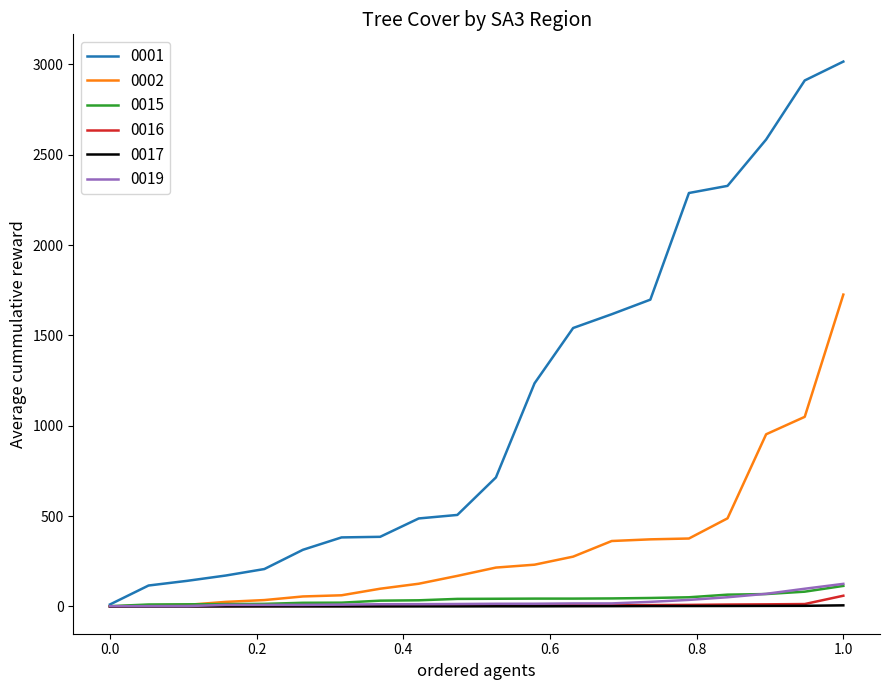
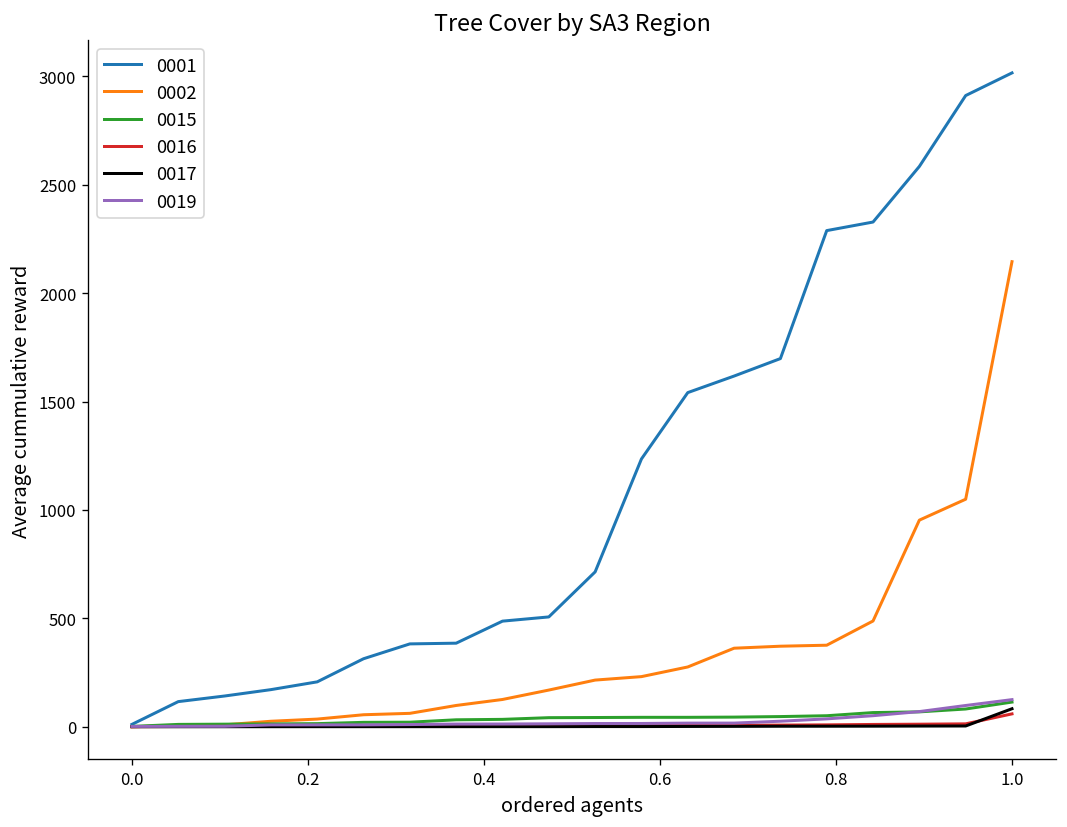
  {
    "0001": {
      "1.0": 3020
    },
    "0002": {
-     "1.0": 1730
+     "1.0": 2150
    },
    "0016": {
      "1.0": 60
    },
    "0017": {
-     "1.0": 10
+     "1.0": 80
    }
  }
